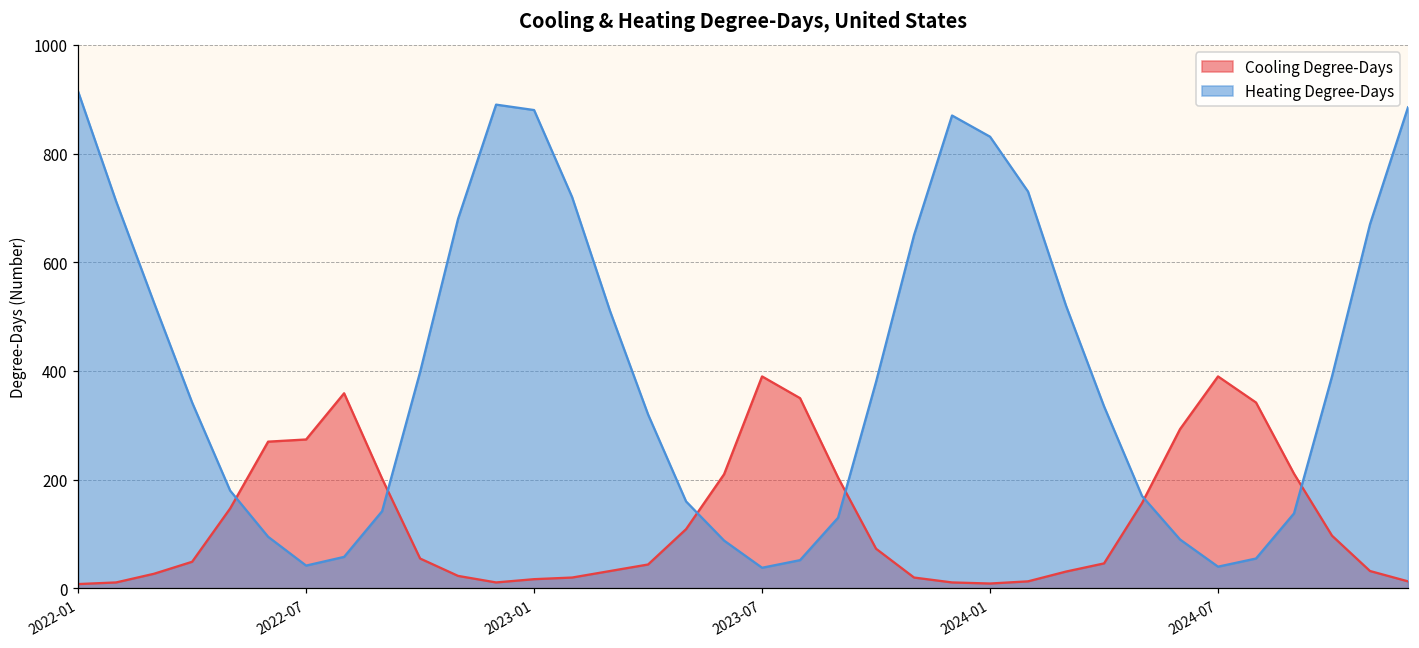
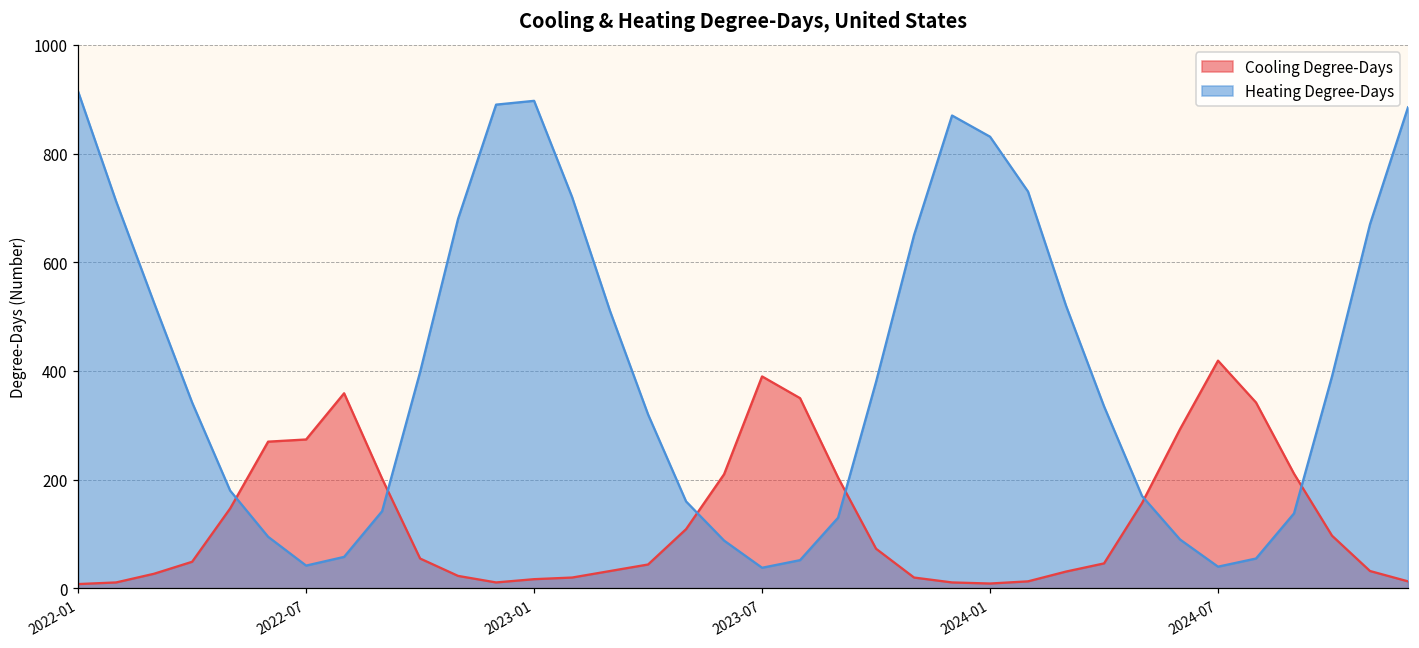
  {
    "Cooling Degree-Days": {
      "2022-01": 10,
      "2022-07": 270,
      "2023-01": 20,
      "2023-07": 390,
      "2024-01": 10,
-     "2024-07": 390
+     "2024-07": 420
    },
    "Heating Degree-Days": {
      "2022-01": 910,
      "2022-07": 40,
-     "2023-01": 880,
+     "2023-01": 900,
      "2023-07": 40,
      "2024-01": 830,
      "2024-07": 40
    }
  }
